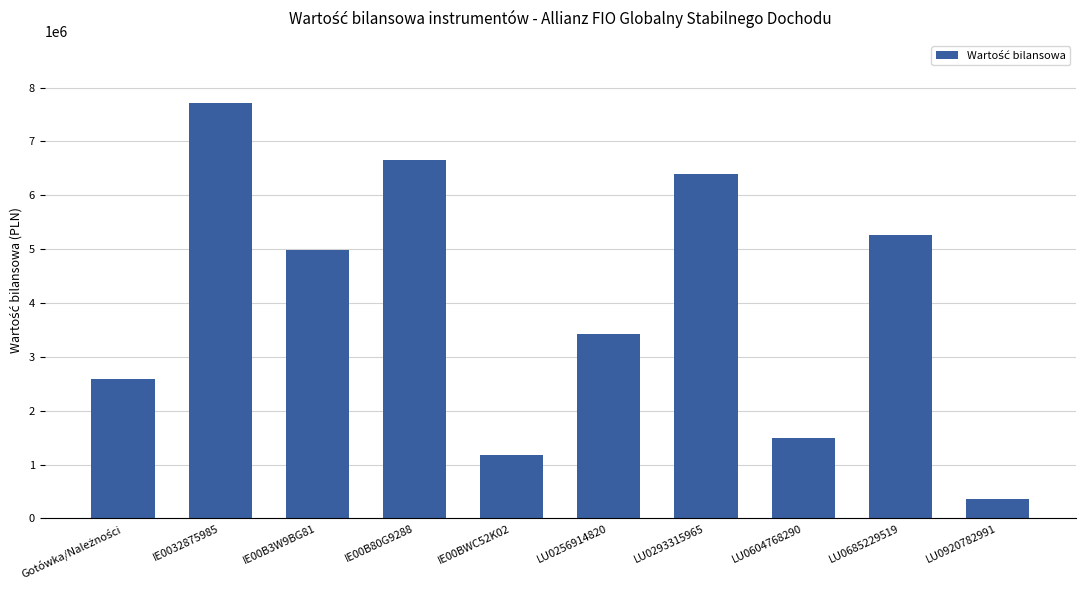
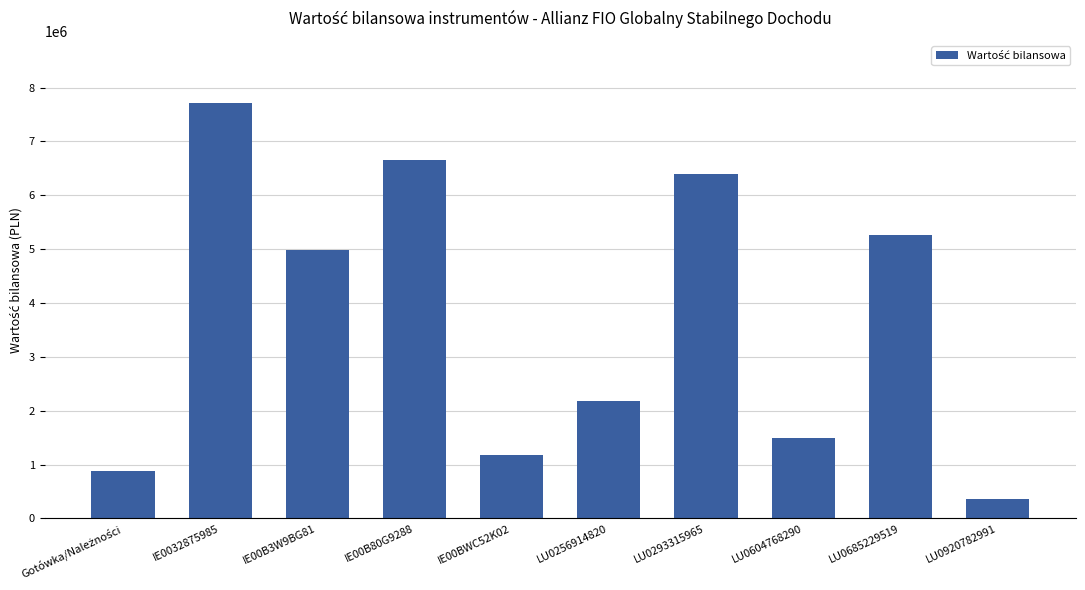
  {
-   "Gotówka/Należności": 2600000,
+   "Gotówka/Należności": 900000,
    "IE0032875985": 7700000,
    "IE00B3W9BG81": 5000000,
    "IE00B80G9288": 6600000,
    "IE00BWC52K02": 1200000,
-   "LU0256914820": 3400000,
+   "LU0256914820": 2200000,
    "LU0293315965": 6400000,
    "LU0604768290": 1500000,
    "LU0685229519": 5300000,
    "LU0920782991": 400000
  }
